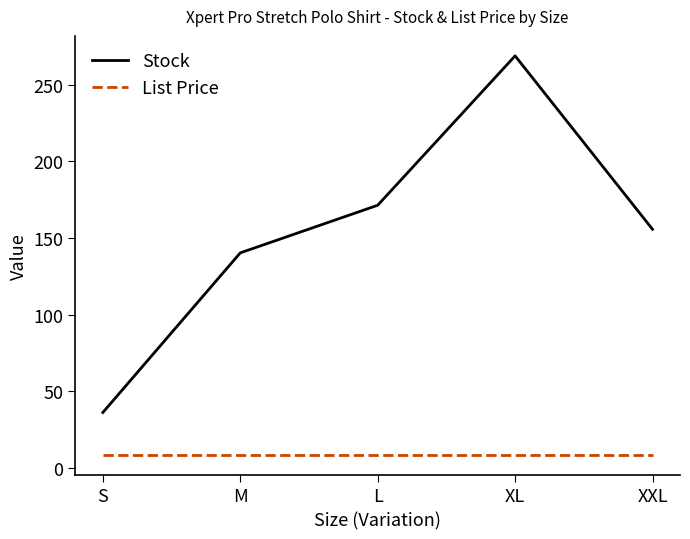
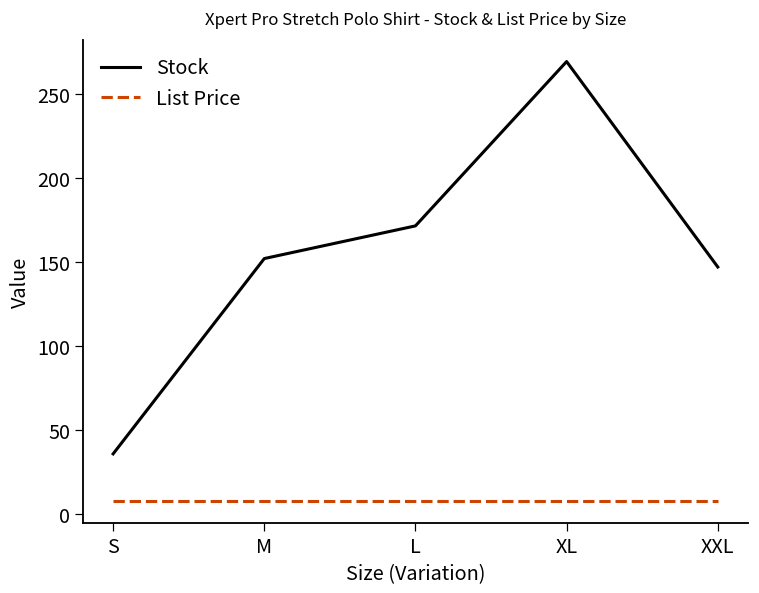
  {
    "Stock": {
      "S": 36,
-     "M": 140,
+     "M": 152,
      "L": 171,
      "XL": 269,
-     "XXL": 156
+     "XXL": 147
    },
    "List Price": {
      "S": 8,
      "M": 8,
      "L": 8,
      "XL": 8,
      "XXL": 8
    }
  }
